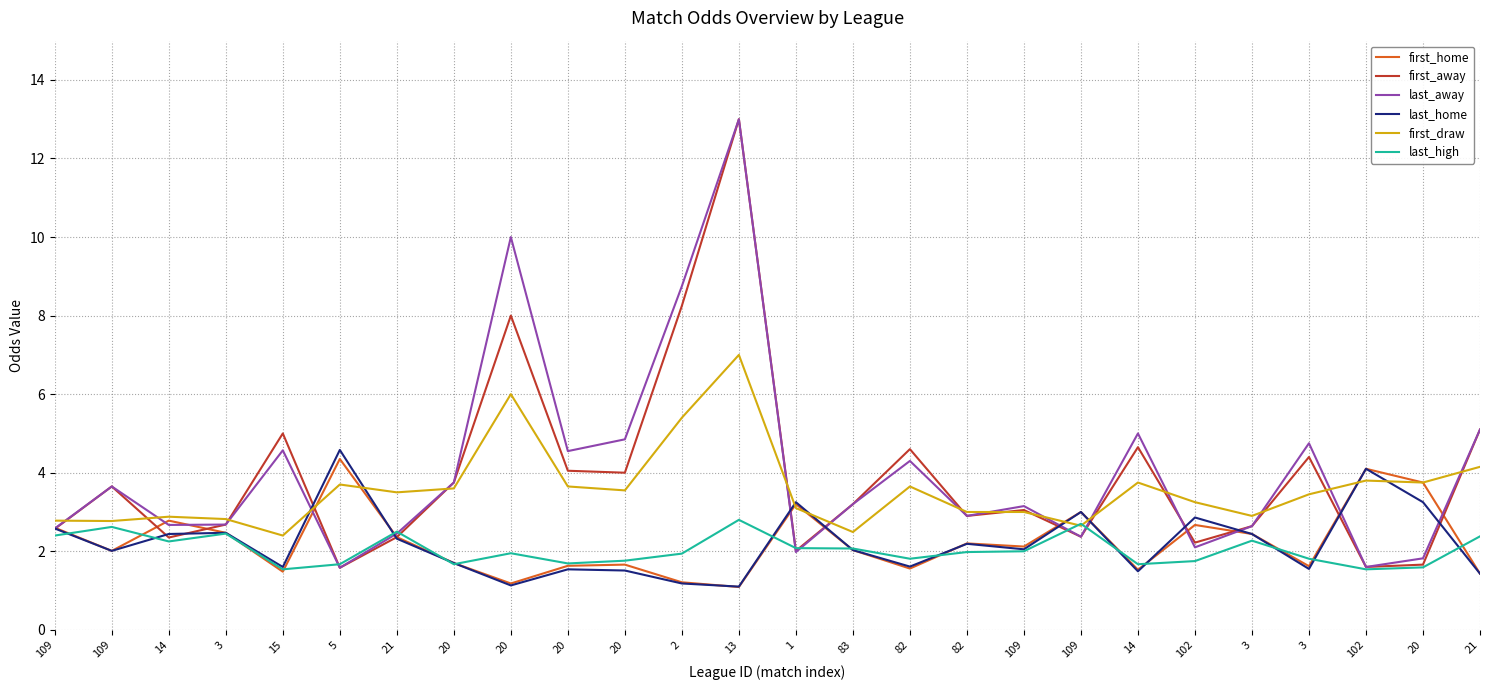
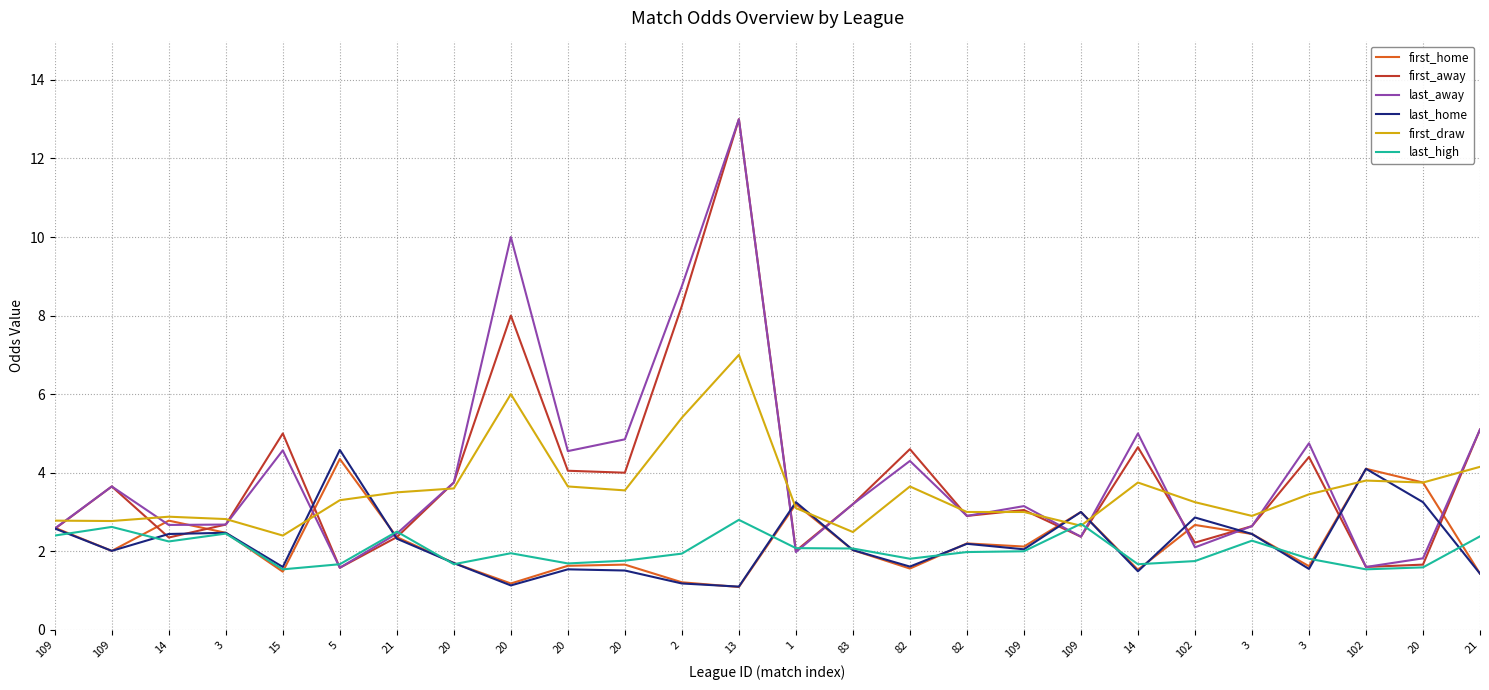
  {
    "last_away": {
      "15": 4.6,
      "2": 8.8
    },
    "last_home": {
      "5": 4.6
    },
    "first_draw": {
      "15": 2.4,
-     "5": 3.7,
+     "5": 3.3,
      "2": 5.4,
      "13": 7.0,
      "1": 3.1,
      "83": 2.5
    },
    "last_high": {
      "5": 1.7,
      "2": 1.9,
      "13": 2.8,
      "1": 2.1
    }
  }
